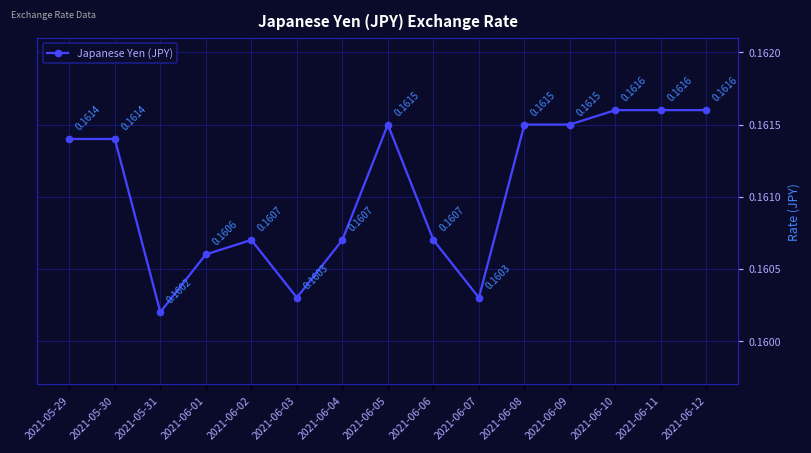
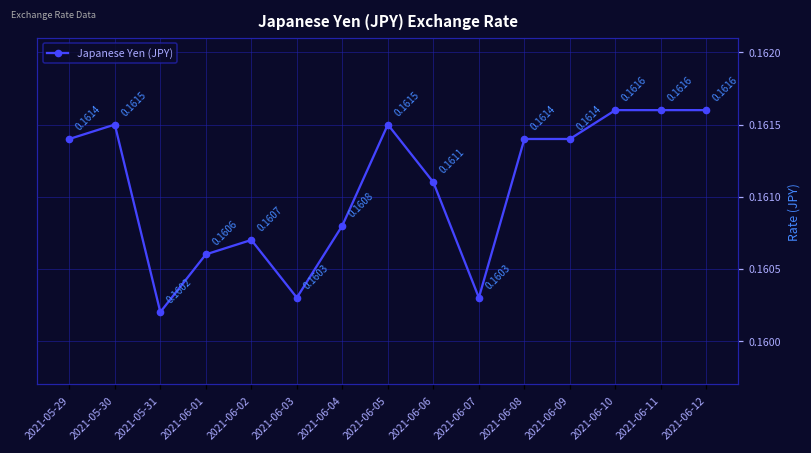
  {
    "2021-05-29": 0.1614,
-   "2021-05-30": 0.1614,
+   "2021-05-30": 0.1615,
    "2021-05-31": 0.1602,
    "2021-06-01": 0.1606,
    "2021-06-02": 0.1607,
    "2021-06-03": 0.1603,
-   "2021-06-04": 0.1607,
+   "2021-06-04": 0.1608,
    "2021-06-05": 0.1615,
-   "2021-06-06": 0.1607,
+   "2021-06-06": 0.1611,
    "2021-06-07": 0.1603,
-   "2021-06-08": 0.1615,
-   "2021-06-09": 0.1615,
+   "2021-06-08": 0.1614,
+   "2021-06-09": 0.1614,
    "2021-06-10": 0.1616,
    "2021-06-11": 0.1616,
    "2021-06-12": 0.1616
  }
